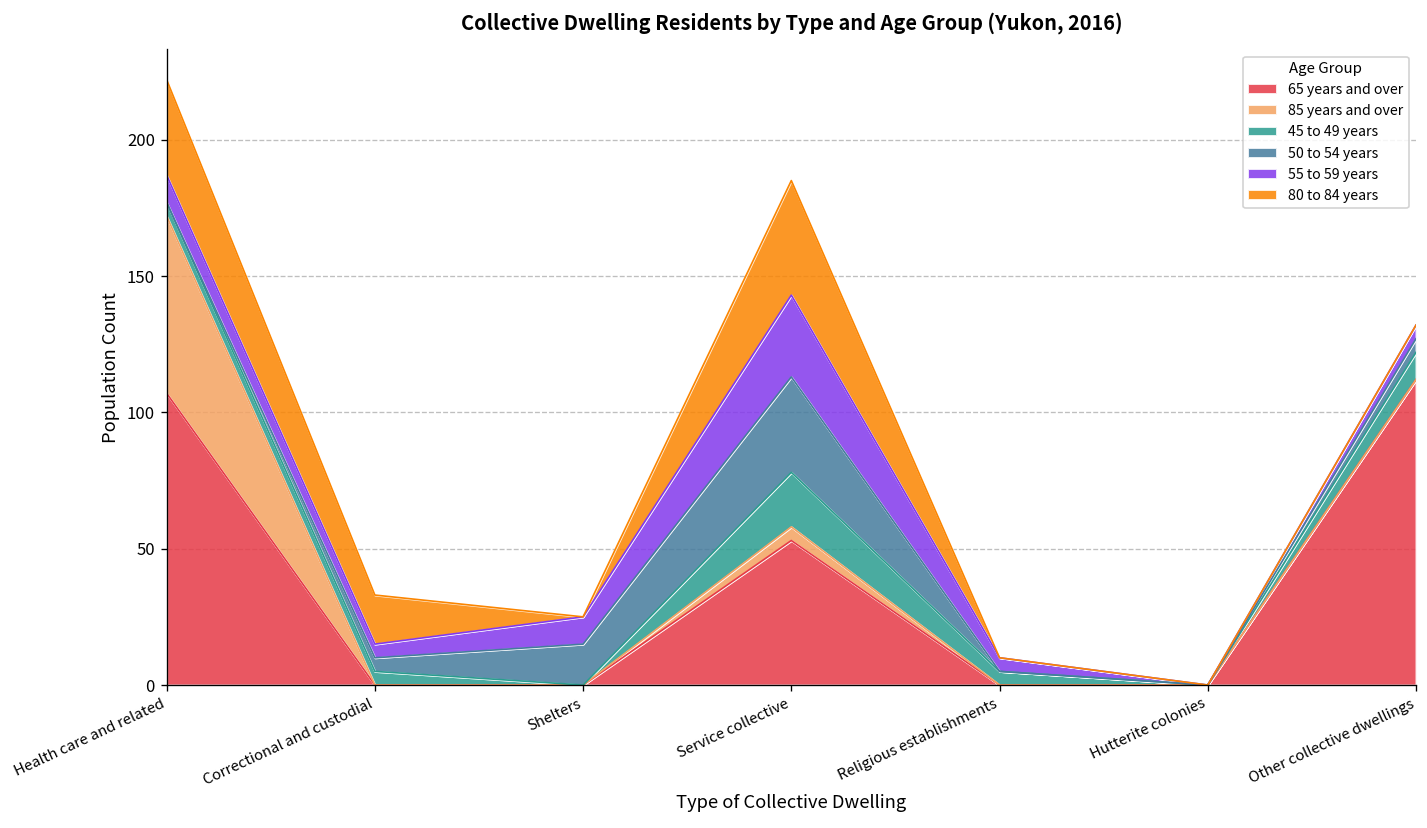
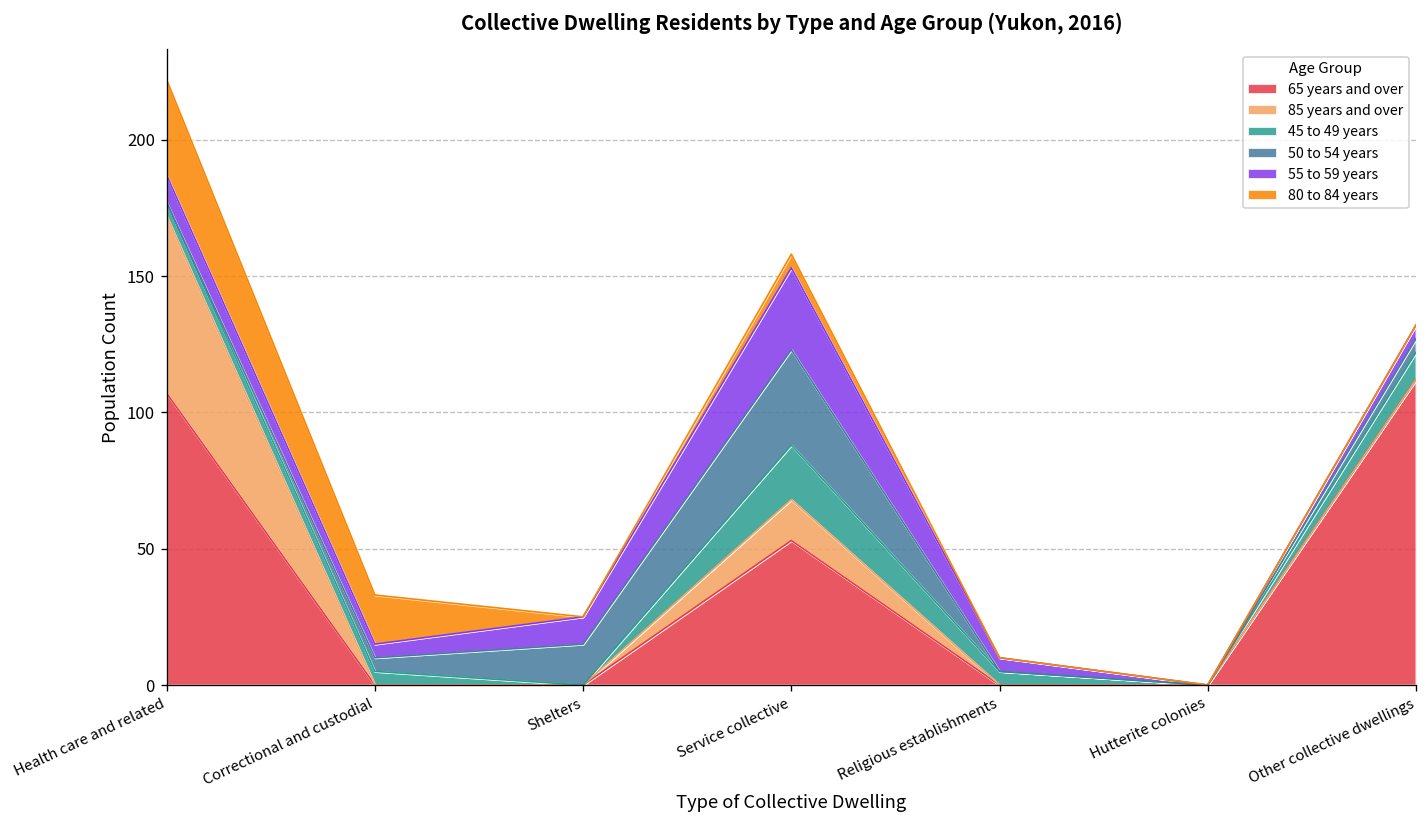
  {
    "65 years and over": {
      "Health care and related": 107,
      "Service collective": 53
    },
    "85 years and over": {
      "Health care and related": 65,
-     "Service collective": 5
+     "Service collective": 15
    },
    "55 to 59 years": {
      "Health care and related": 10,
      "Correctional and custodial": 5,
      "Service collective": 30
    },
    "80 to 84 years": {
      "Health care and related": 35,
      "Correctional and custodial": 18,
-     "Service collective": 42
+     "Service collective": 5
    }
  }
